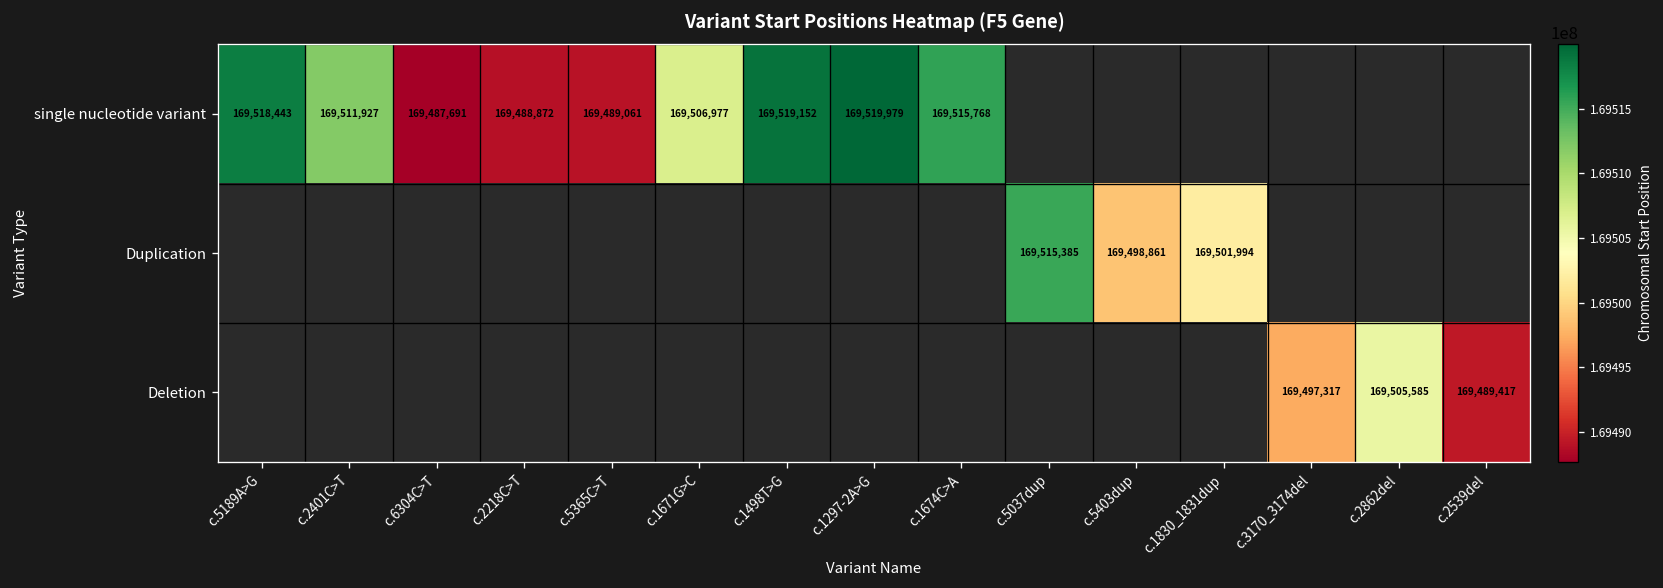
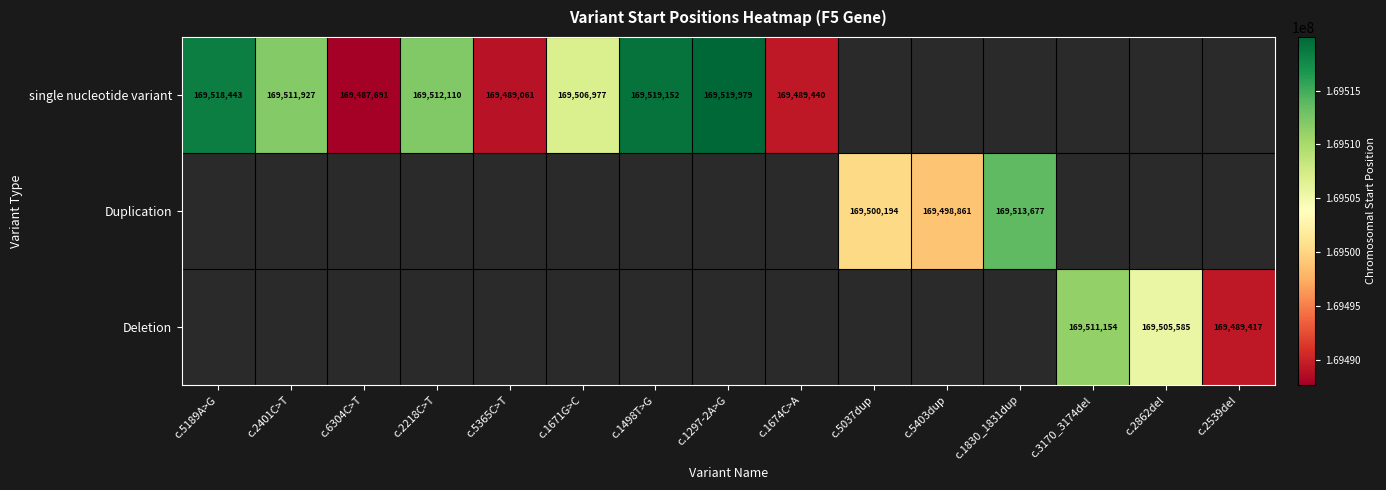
  {
    "single nucleotide variant": {
      "c.5189A>G": "169,518,443",
      "c.2401C>T": "169,511,927",
      "c.6304C>T": "169,487,691",
-     "c.2218C>T": "169,488,872",
+     "c.2218C>T": "169,512,110",
      "c.5365C>T": "169,489,061",
      "c.1671G>C": "169,506,977",
      "c.1498T>G": "169,519,152",
      "c.1297-2A>G": "169,519,979",
-     "c.1674C>A": "169,515,768"
+     "c.1674C>A": "169,489,440"
    },
    "Duplication": {
-     "c.5037dup": "169,515,385",
+     "c.5037dup": "169,500,194",
      "c.5403dup": "169,498,861",
-     "c.1830_1831dup": "169,501,994"
+     "c.1830_1831dup": "169,513,677"
    },
    "Deletion": {
-     "c.3170_3174del": "169,497,317",
+     "c.3170_3174del": "169,511,154",
      "c.2862del": "169,505,585",
      "c.2539del": "169,489,417"
    }
  }
